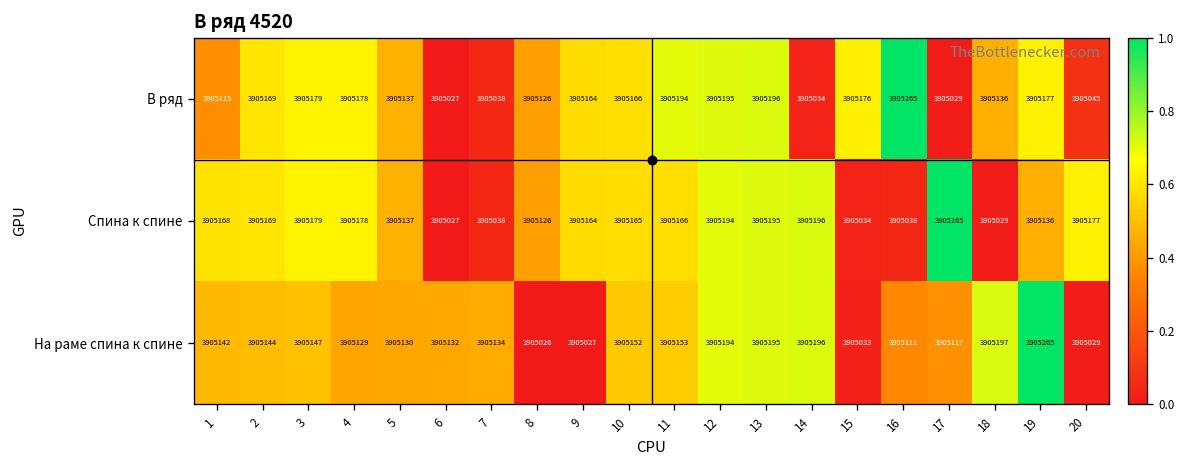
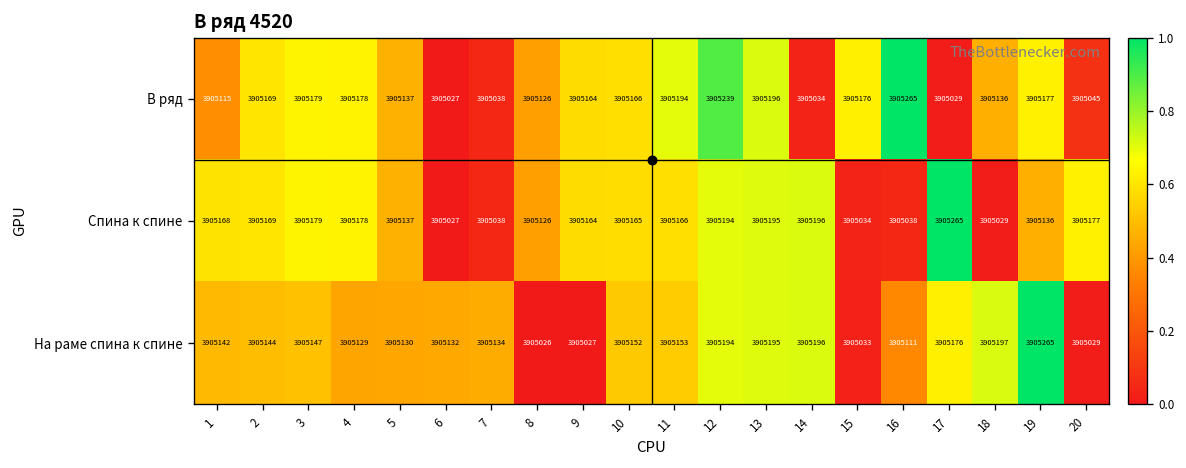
  {
    "В ряд": {
      "1": 3905115,
      "2": 3905169,
      "3": 3905179,
      "4": 3905178,
      "5": 3905137,
      "6": 3905027,
      "7": 3905038,
      "8": 3905126,
      "9": 3905164,
      "10": 3905166,
      "11": 3905194,
-     "12": 3905195,
+     "12": 3905239,
      "13": 3905196,
      "14": 3905034,
      "15": 3905176,
      "16": 3905265,
      "17": 3905029,
      "18": 3905136,
      "20": 3905045
    },
    "Спина к спине": {
      "1": 3905168,
      "2": 3905169,
      "3": 3905179,
      "4": 3905178,
      "5": 3905137,
      "6": 3905027,
      "7": 3905038,
      "8": 3905126,
      "9": 3905164,
      "10": 3905165,
      "11": 3905166,
      "12": 3905194,
      "13": 3905195,
      "14": 3905196,
      "15": 3905034,
      "16": 3905038,
      "17": 3905265,
      "18": 3905029,
      "19": 3905136,
      "20": 3905177
    },
    "На раме спина к спине": {
      "1": 3905142,
      "2": 3905144,
      "3": 3905147,
      "4": 3905129,
      "5": 3905130,
      "6": 3905132,
      "7": 3905134,
      "8": 3905026,
      "9": 3905027,
      "10": 3905152,
      "11": 3905153,
      "12": 3905194,
      "13": 3905195,
      "14": 3905196,
      "15": 3905033,
      "16": 3905111,
-     "17": 3905117,
+     "17": 3905176,
      "18": 3905197,
      "19": 3905265,
      "20": 3905029
    }
  }
